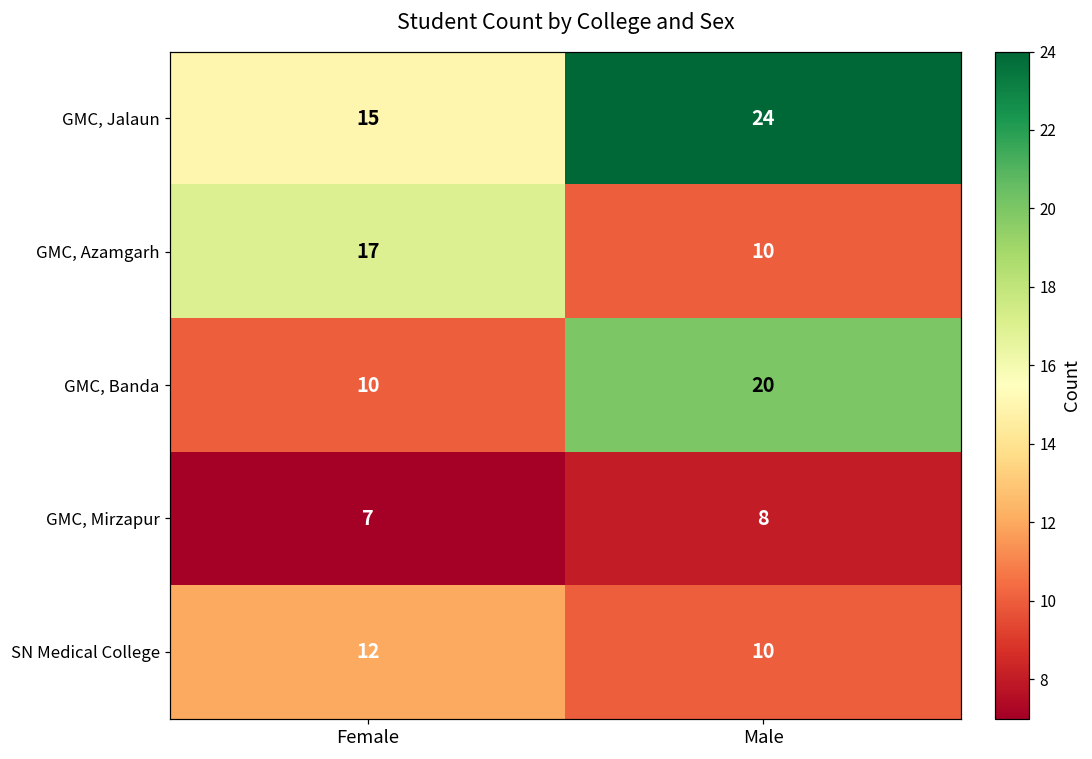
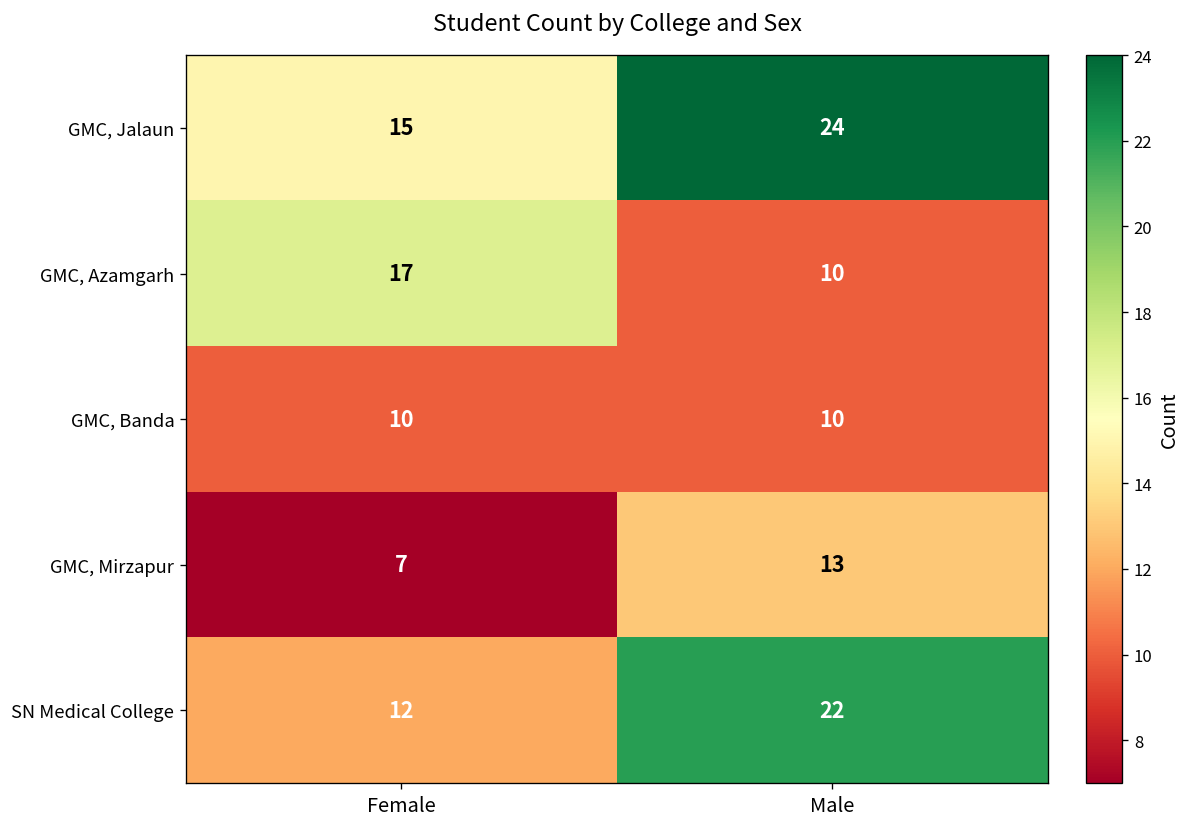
  {
    "GMC, Jalaun": {
      "Female": 15,
      "Male": 24
    },
    "GMC, Azamgarh": {
      "Female": 17,
      "Male": 10
    },
    "GMC, Banda": {
      "Female": 10,
-     "Male": 20
+     "Male": 10
    },
    "GMC, Mirzapur": {
      "Female": 7,
-     "Male": 8
+     "Male": 13
    },
    "SN Medical College": {
      "Female": 12,
-     "Male": 10
+     "Male": 22
    }
  }
